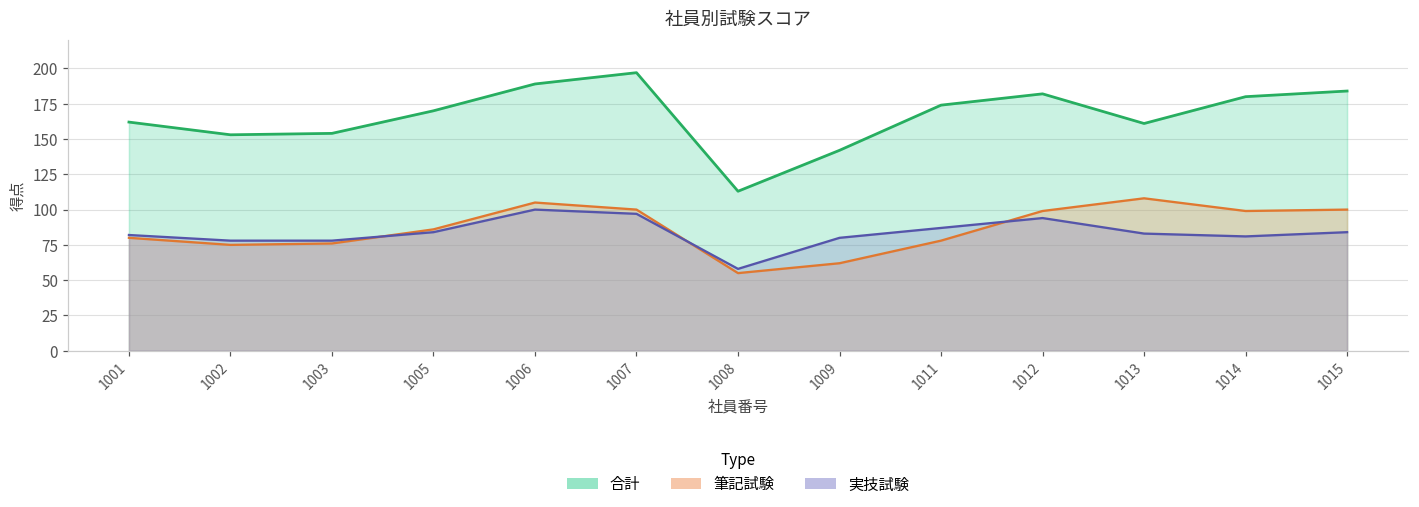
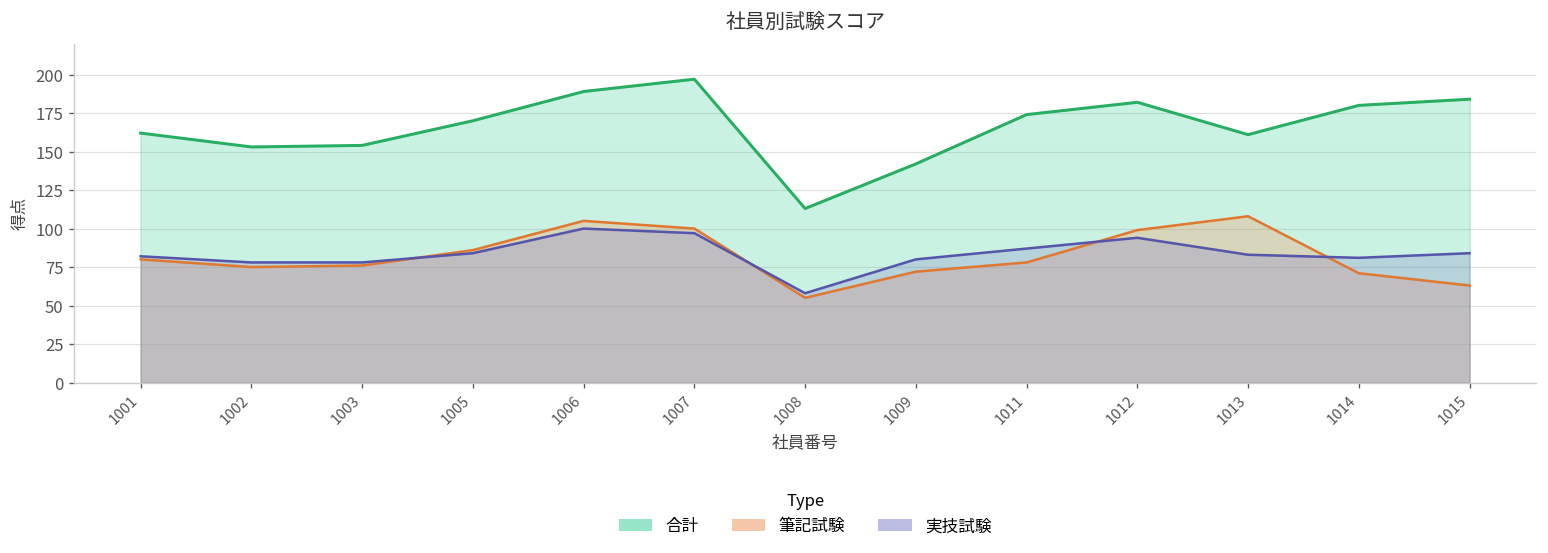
  {
    "筆記試験": {
      "1002": 75,
      "1003": 76,
      "1005": 86,
      "1006": 105,
      "1007": 100,
      "1008": 55,
-     "1009": 62,
+     "1009": 72,
      "1011": 78,
      "1012": 99,
      "1013": 108,
-     "1014": 99,
-     "1015": 100
+     "1014": 71,
+     "1015": 63
    }
  }
